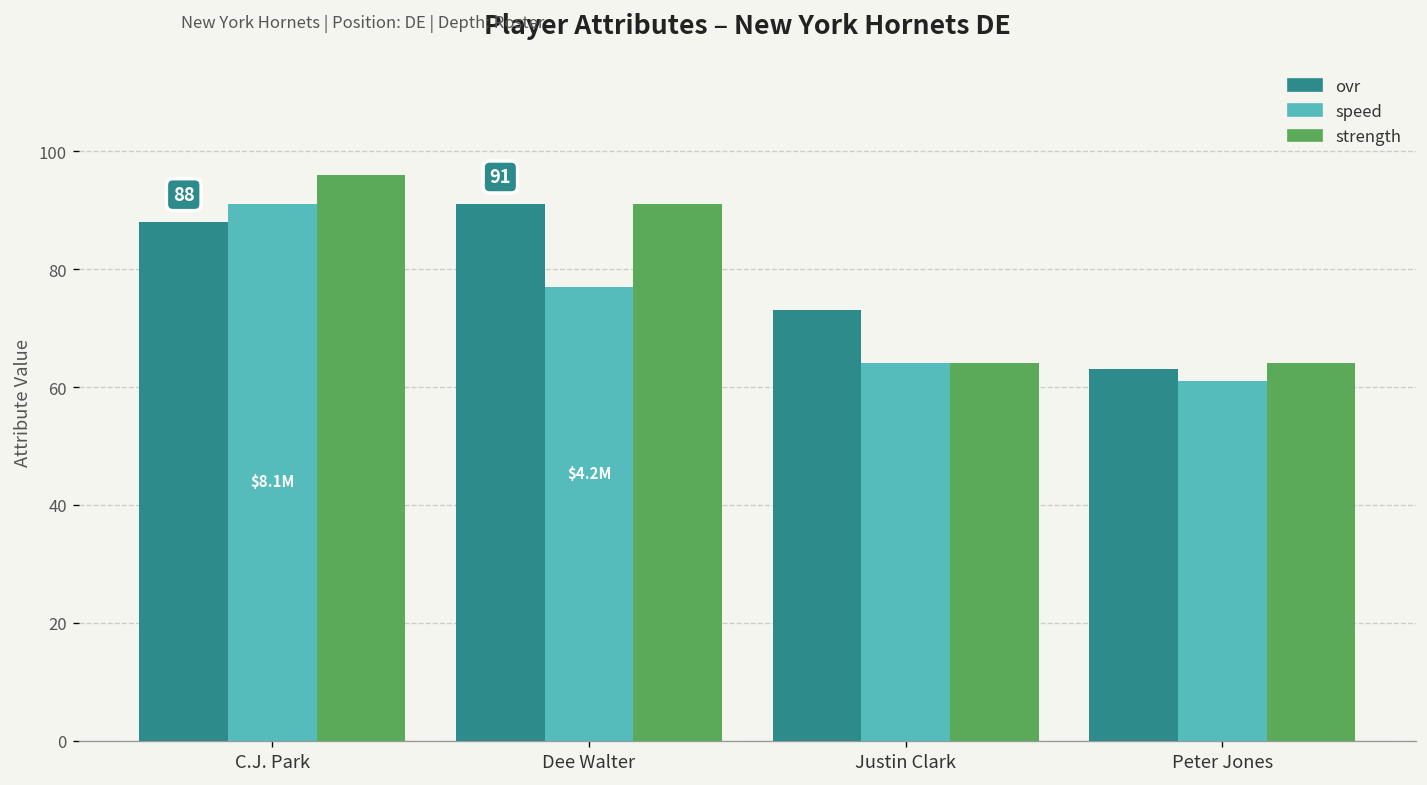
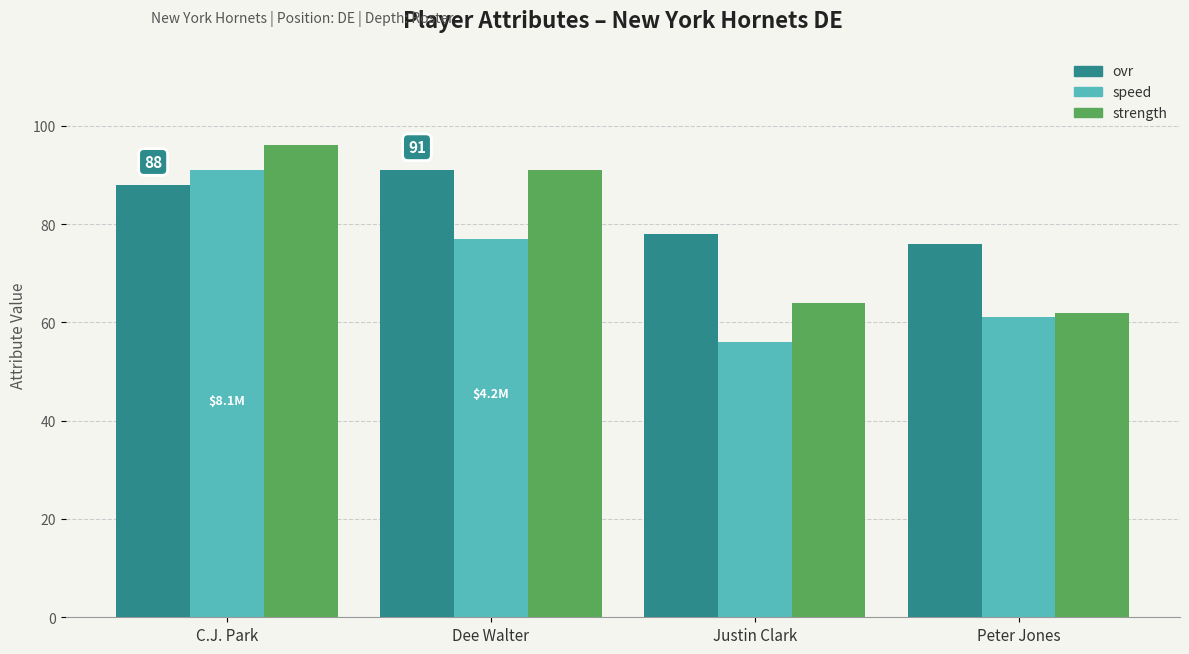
  {
    "ovr": {
-     "Justin Clark": 73,
-     "Peter Jones": 63
+     "Justin Clark": 78,
+     "Peter Jones": 76
    },
    "speed": {
-     "Justin Clark": 64,
+     "Justin Clark": 56,
      "Peter Jones": 61
    },
    "strength": {
      "C.J. Park": 96,
      "Dee Walter": 91,
      "Justin Clark": 64,
-     "Peter Jones": 64
+     "Peter Jones": 62
    }
  }
